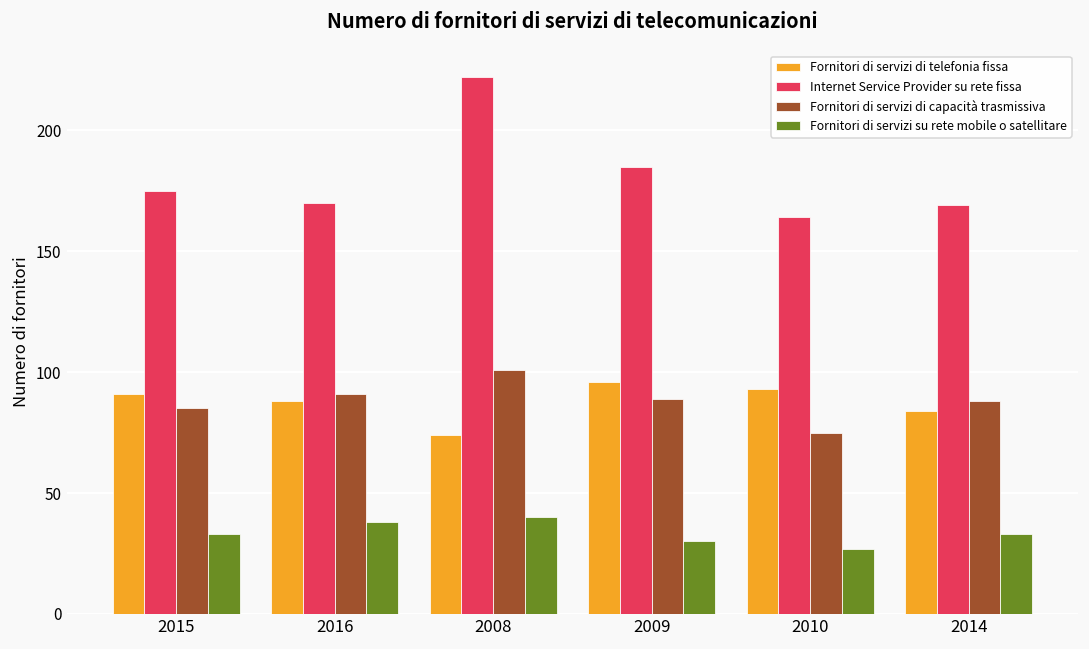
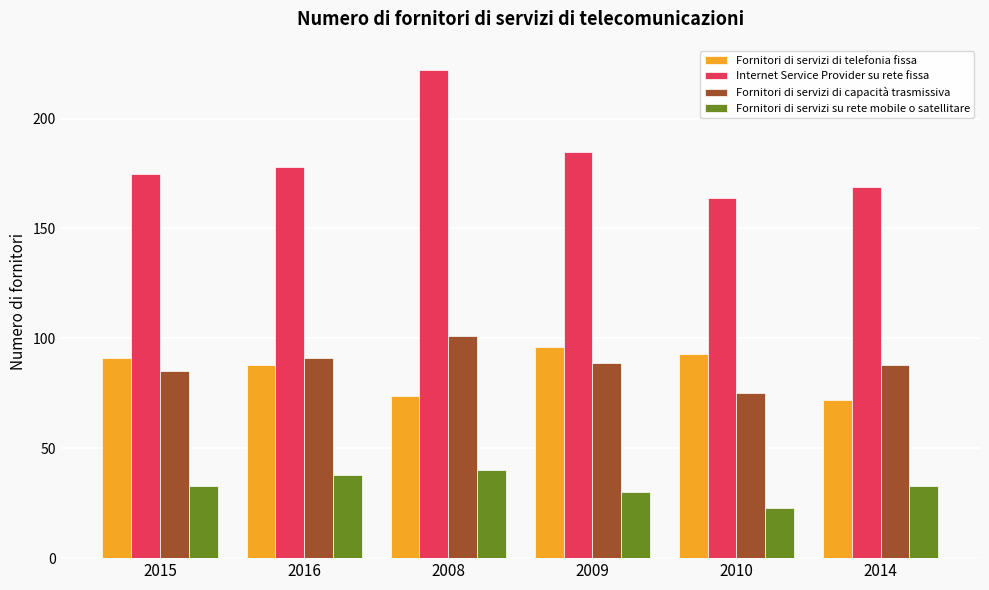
  {
    "Fornitori di servizi di telefonia fissa": {
      "2015": 91,
      "2016": 88,
      "2008": 74,
      "2009": 96,
      "2010": 93,
-     "2014": 84
+     "2014": 72
    },
    "Internet Service Provider su rete fissa": {
      "2015": 175,
-     "2016": 170,
+     "2016": 178,
      "2008": 222,
      "2009": 185,
      "2010": 164,
      "2014": 169
    },
    "Fornitori di servizi di capacità trasmissiva": {
      "2015": 85,
      "2016": 91,
      "2008": 101,
      "2009": 89,
      "2010": 75,
      "2014": 88
    },
    "Fornitori di servizi su rete mobile o satellitare": {
      "2015": 33,
      "2016": 38,
      "2008": 40,
      "2009": 30,
-     "2010": 27,
+     "2010": 23,
      "2014": 33
    }
  }
